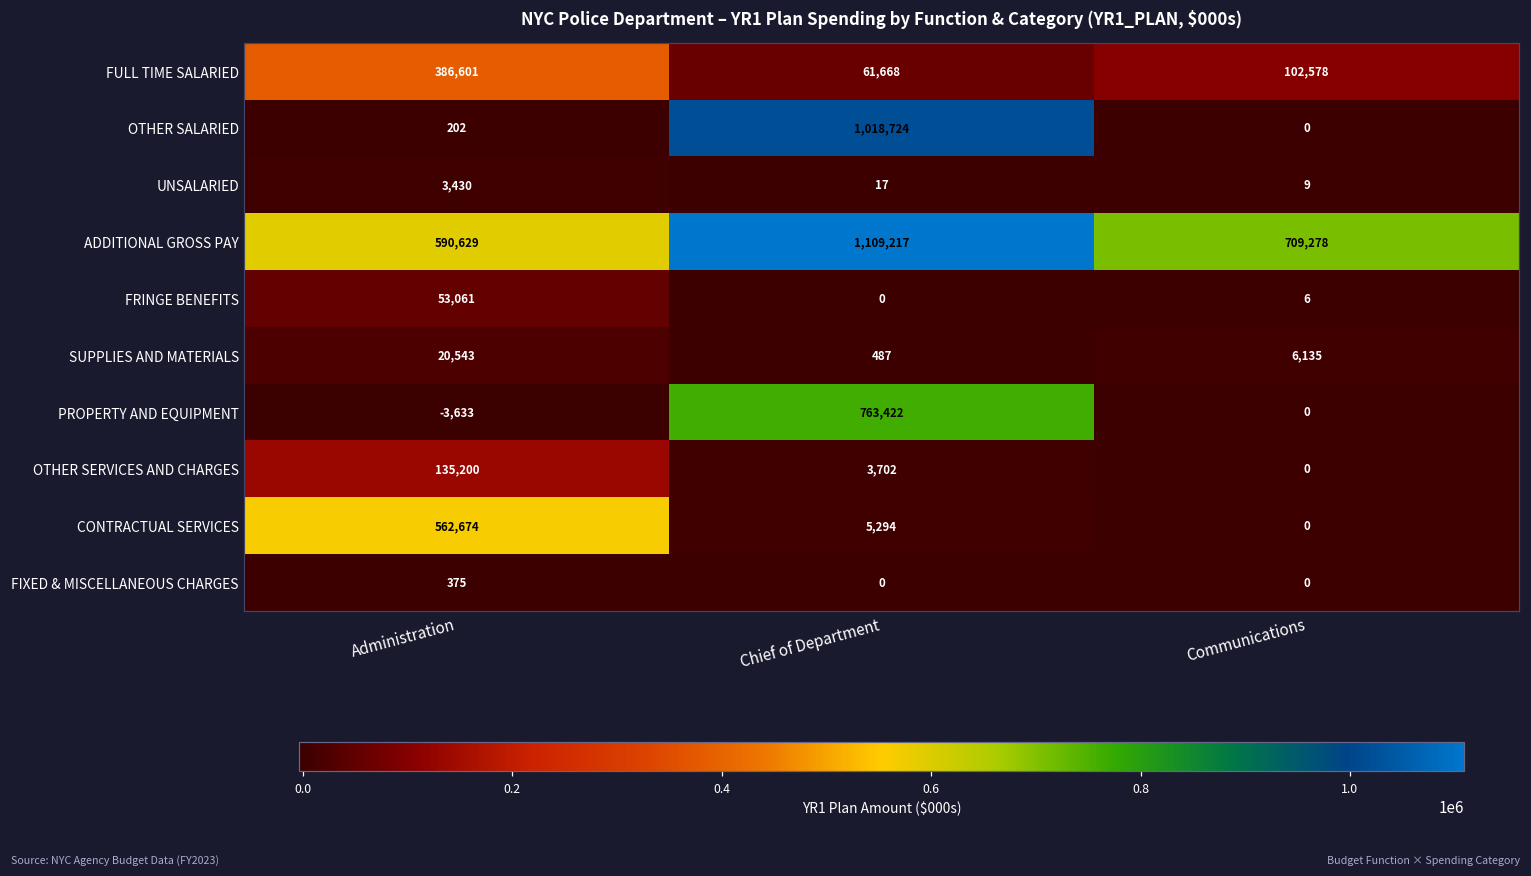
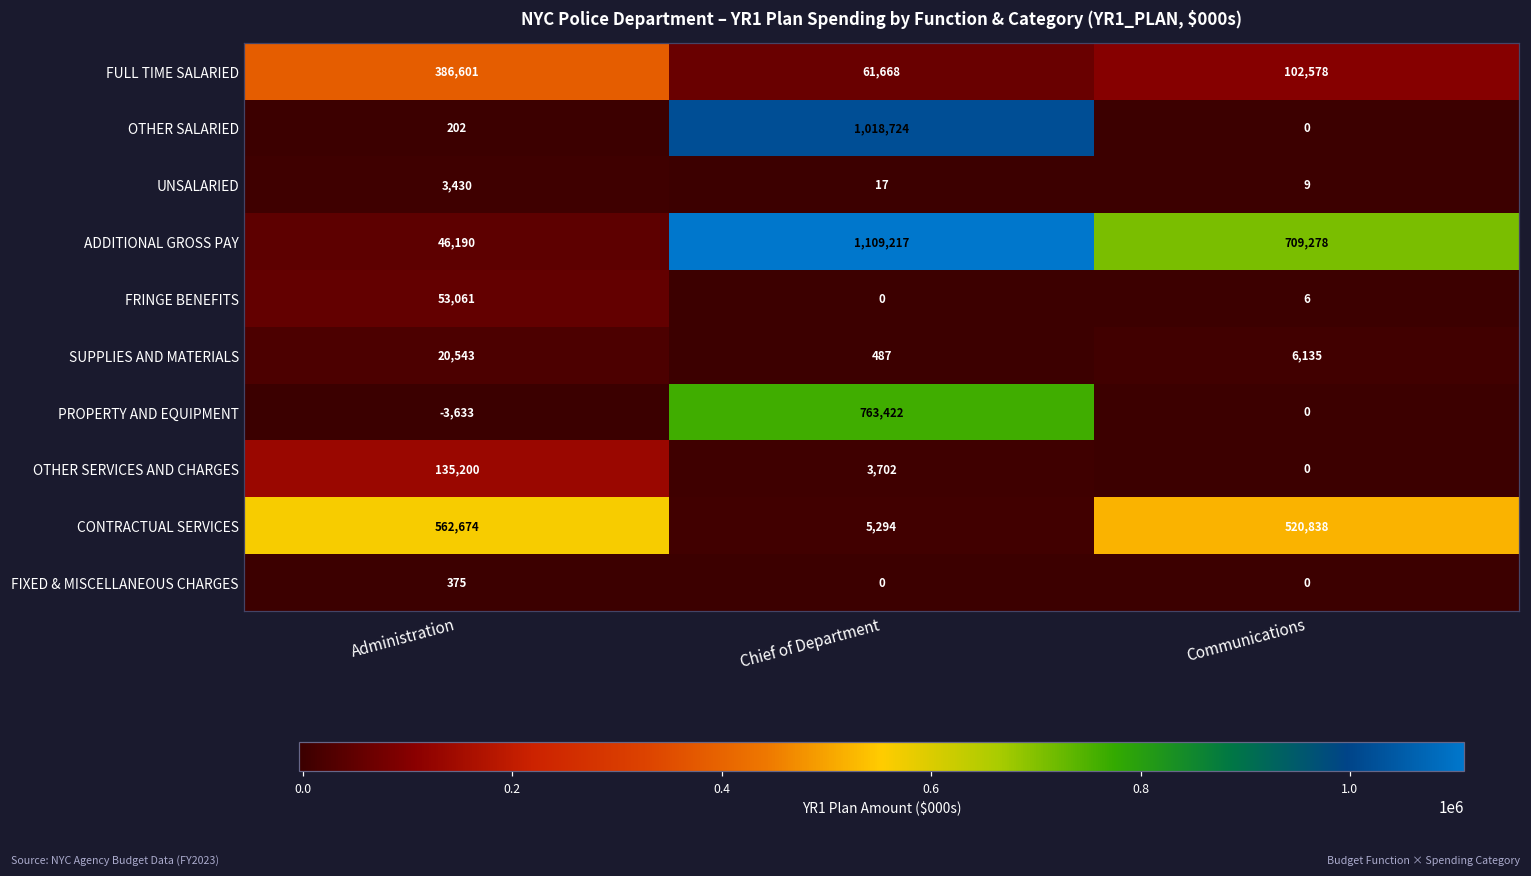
  {
    "FULL TIME SALARIED": {
      "Administration": "386,601",
      "Chief of Department": "61,668",
      "Communications": "102,578"
    },
    "OTHER SALARIED": {
      "Administration": "202",
      "Chief of Department": "1,018,724",
      "Communications": "0"
    },
    "UNSALARIED": {
      "Administration": "3,430",
      "Chief of Department": "17",
      "Communications": "9"
    },
    "ADDITIONAL GROSS PAY": {
-     "Administration": "590,629",
+     "Administration": "46,190",
      "Chief of Department": "1,109,217",
      "Communications": "709,278"
    },
    "FRINGE BENEFITS": {
      "Administration": "53,061",
      "Chief of Department": "0",
      "Communications": "6"
    },
    "SUPPLIES AND MATERIALS": {
      "Administration": "20,543",
      "Chief of Department": "487",
      "Communications": "6,135"
    },
    "PROPERTY AND EQUIPMENT": {
      "Administration": "-3,633",
      "Chief of Department": "763,422",
      "Communications": "0"
    },
    "OTHER SERVICES AND CHARGES": {
      "Administration": "135,200",
      "Chief of Department": "3,702",
      "Communications": "0"
    },
    "CONTRACTUAL SERVICES": {
      "Administration": "562,674",
      "Chief of Department": "5,294",
-     "Communications": "0"
+     "Communications": "520,838"
    },
    "FIXED & MISCELLANEOUS CHARGES": {
      "Administration": "375",
      "Chief of Department": "0",
      "Communications": "0"
    }
  }
